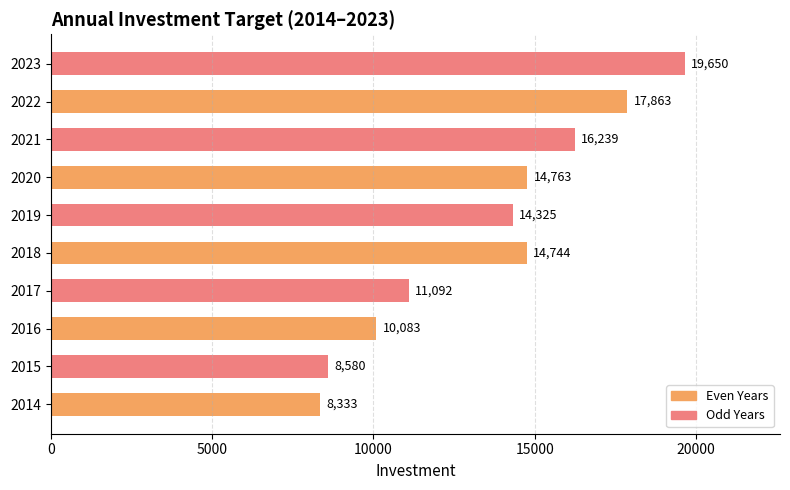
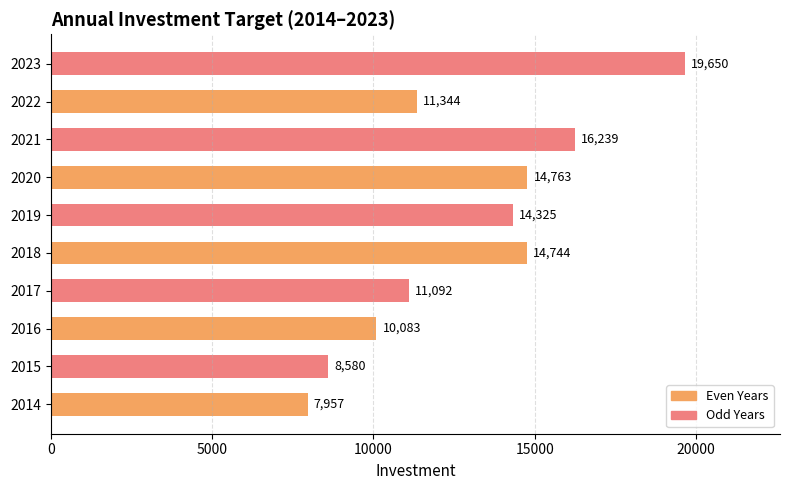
  {
    "2023": "19,650",
-   "2022": "17,863",
+   "2022": "11,344",
    "2021": "16,239",
    "2020": "14,763",
    "2019": "14,325",
    "2018": "14,744",
    "2017": "11,092",
    "2016": "10,083",
    "2015": "8,580",
-   "2014": "8,333"
+   "2014": "7,957"
  }
